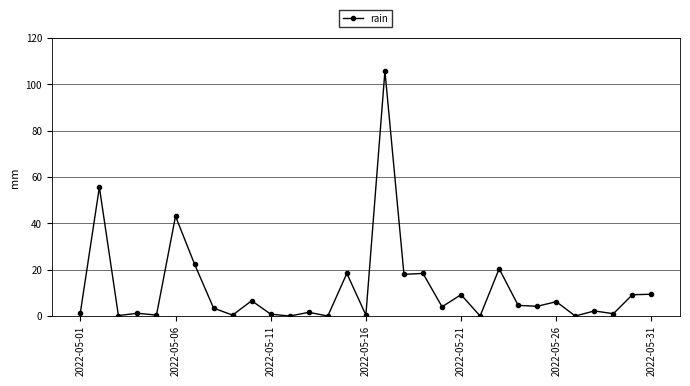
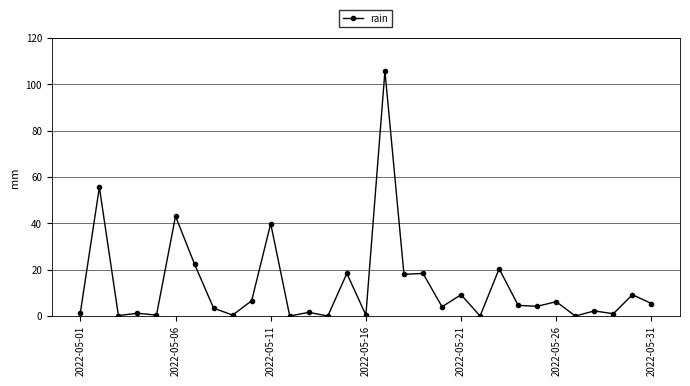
  {
    "2022-05-01": 1,
    "2022-05-06": 43,
-   "2022-05-11": 1,
+   "2022-05-11": 40,
    "2022-05-16": 0,
    "2022-05-21": 9,
    "2022-05-26": 6,
-   "2022-05-31": 9
+   "2022-05-31": 5
  }
